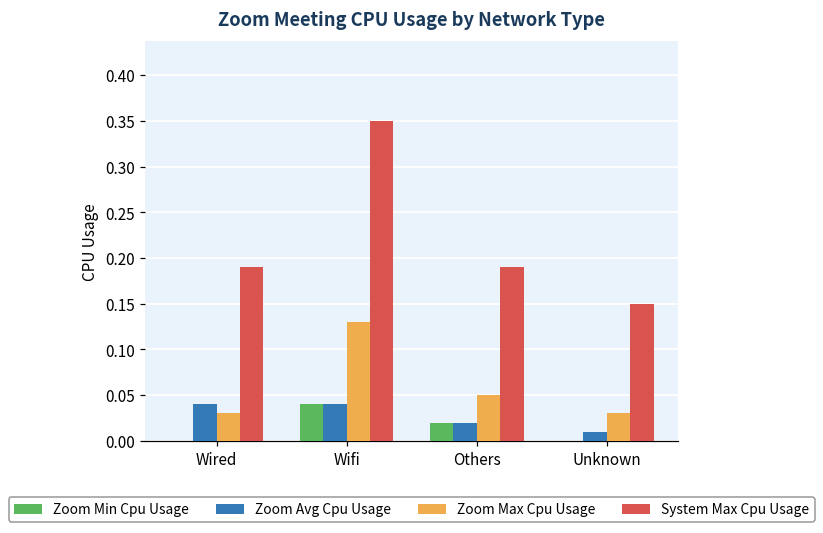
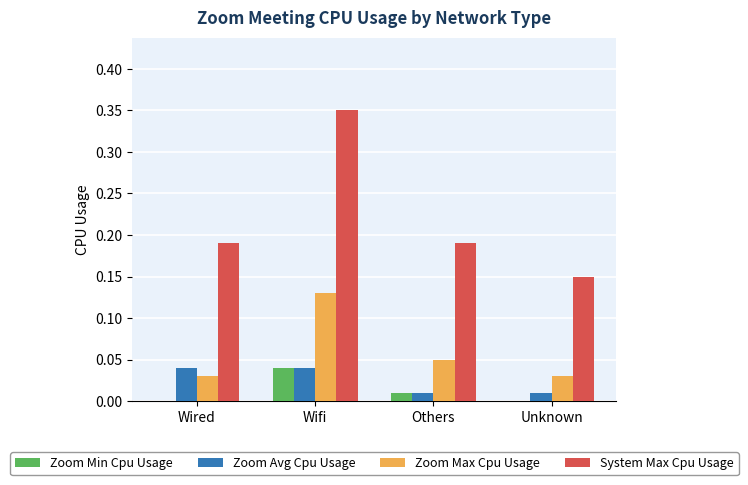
  {
    "Zoom Min Cpu Usage": {
      "Wired": 0.00,
      "Wifi": 0.04,
-     "Others": 0.02,
+     "Others": 0.01,
      "Unknown": 0.00
    },
    "Zoom Avg Cpu Usage": {
      "Wired": 0.04,
      "Wifi": 0.04,
-     "Others": 0.02,
+     "Others": 0.01,
      "Unknown": 0.01
    },
    "Zoom Max Cpu Usage": {
      "Wired": 0.03,
      "Wifi": 0.13,
      "Others": 0.05,
      "Unknown": 0.03
    },
    "System Max Cpu Usage": {
      "Wired": 0.19,
      "Wifi": 0.35,
      "Others": 0.19,
      "Unknown": 0.15
    }
  }
